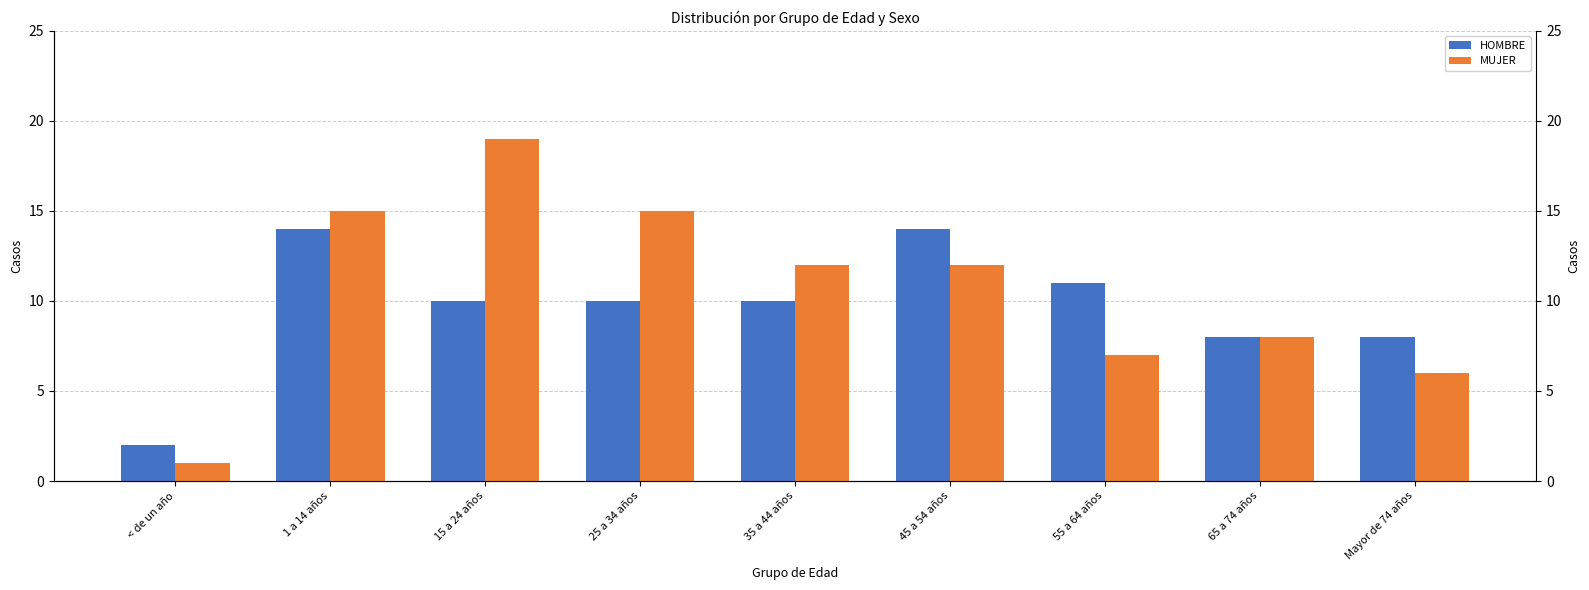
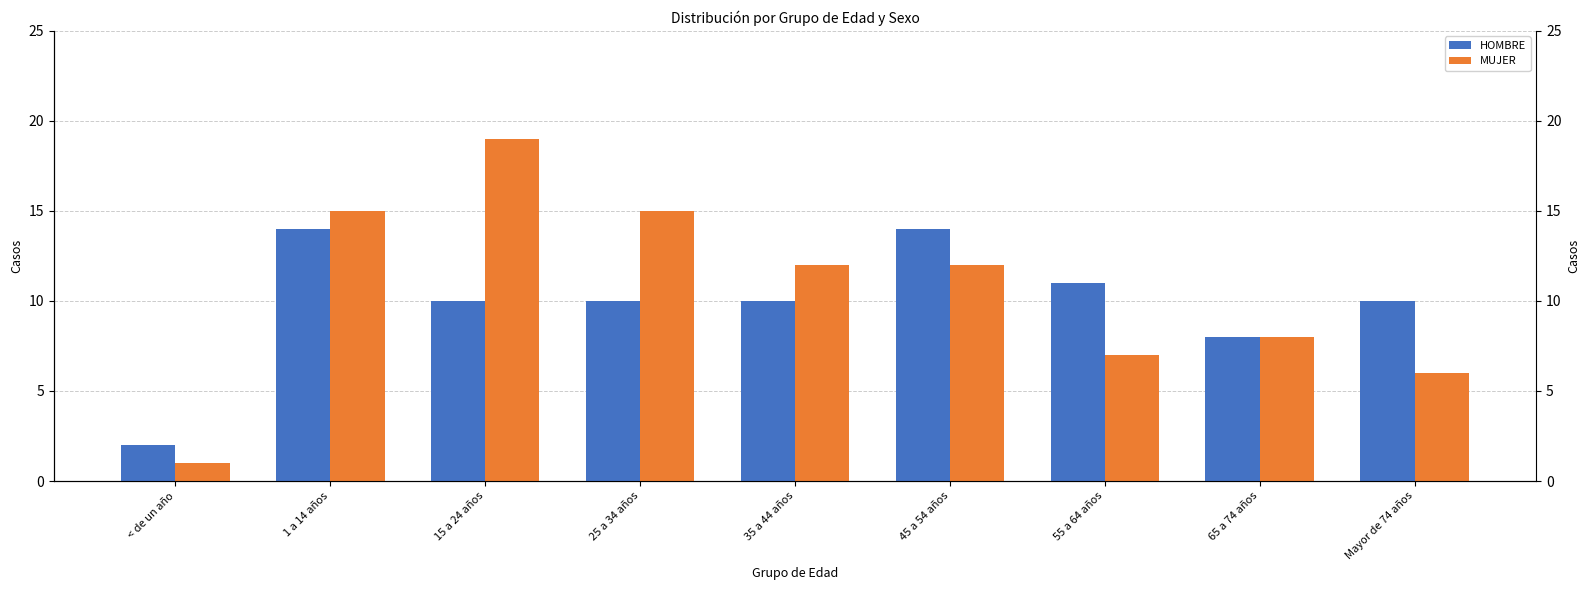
  {
    "HOMBRE": {
      "< de un año": 2,
      "1 a 14 años": 14,
      "15 a 24 años": 10,
      "25 a 34 años": 10,
      "35 a 44 años": 10,
      "45 a 54 años": 14,
      "55 a 64 años": 11,
      "65 a 74 años": 8,
-     "Mayor de 74 años": 8
+     "Mayor de 74 años": 10
    },
    "MUJER": {
      "< de un año": 1,
      "1 a 14 años": 15,
      "15 a 24 años": 19,
      "25 a 34 años": 15,
      "35 a 44 años": 12,
      "45 a 54 años": 12,
      "55 a 64 años": 7,
      "65 a 74 años": 8,
      "Mayor de 74 años": 6
    }
  }
